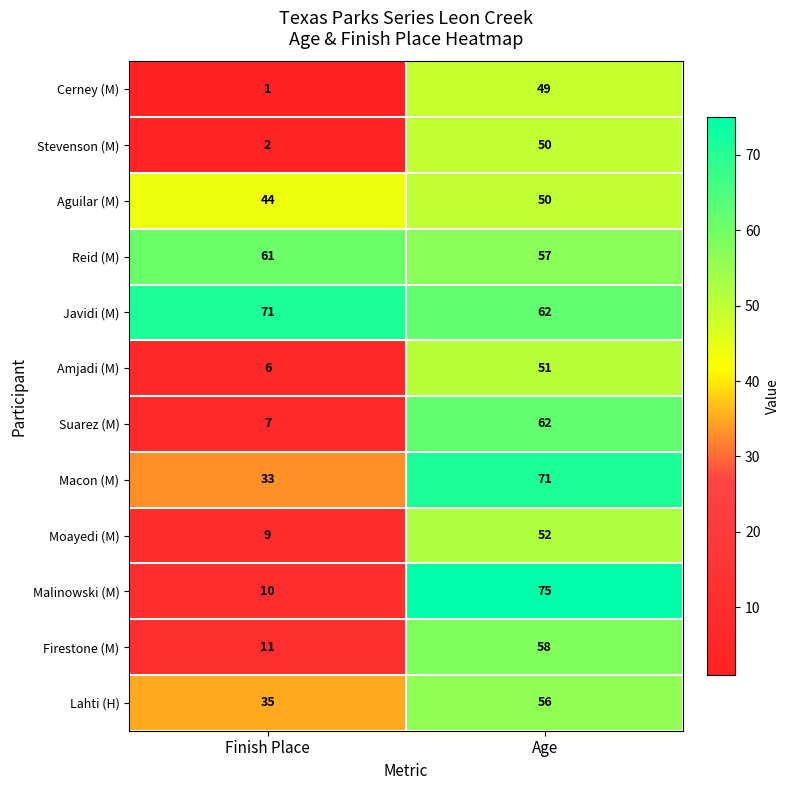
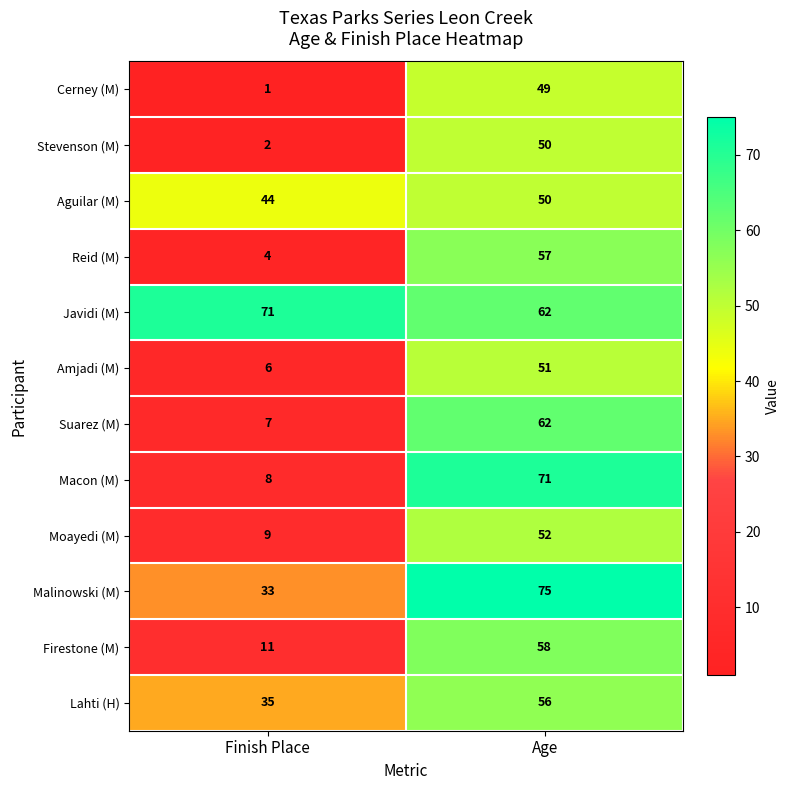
  {
    "Cerney (M)": {
      "Finish Place": 1,
      "Age": 49
    },
    "Stevenson (M)": {
      "Finish Place": 2,
      "Age": 50
    },
    "Aguilar (M)": {
      "Finish Place": 44,
      "Age": 50
    },
    "Reid (M)": {
-     "Finish Place": 61,
+     "Finish Place": 4,
      "Age": 57
    },
    "Javidi (M)": {
      "Finish Place": 71,
      "Age": 62
    },
    "Amjadi (M)": {
      "Finish Place": 6,
      "Age": 51
    },
    "Suarez (M)": {
      "Finish Place": 7,
      "Age": 62
    },
    "Macon (M)": {
-     "Finish Place": 33,
+     "Finish Place": 8,
      "Age": 71
    },
    "Moayedi (M)": {
      "Finish Place": 9,
      "Age": 52
    },
    "Malinowski (M)": {
-     "Finish Place": 10,
+     "Finish Place": 33,
      "Age": 75
    },
    "Firestone (M)": {
      "Finish Place": 11,
      "Age": 58
    },
    "Lahti (H)": {
      "Finish Place": 35,
      "Age": 56
    }
  }
